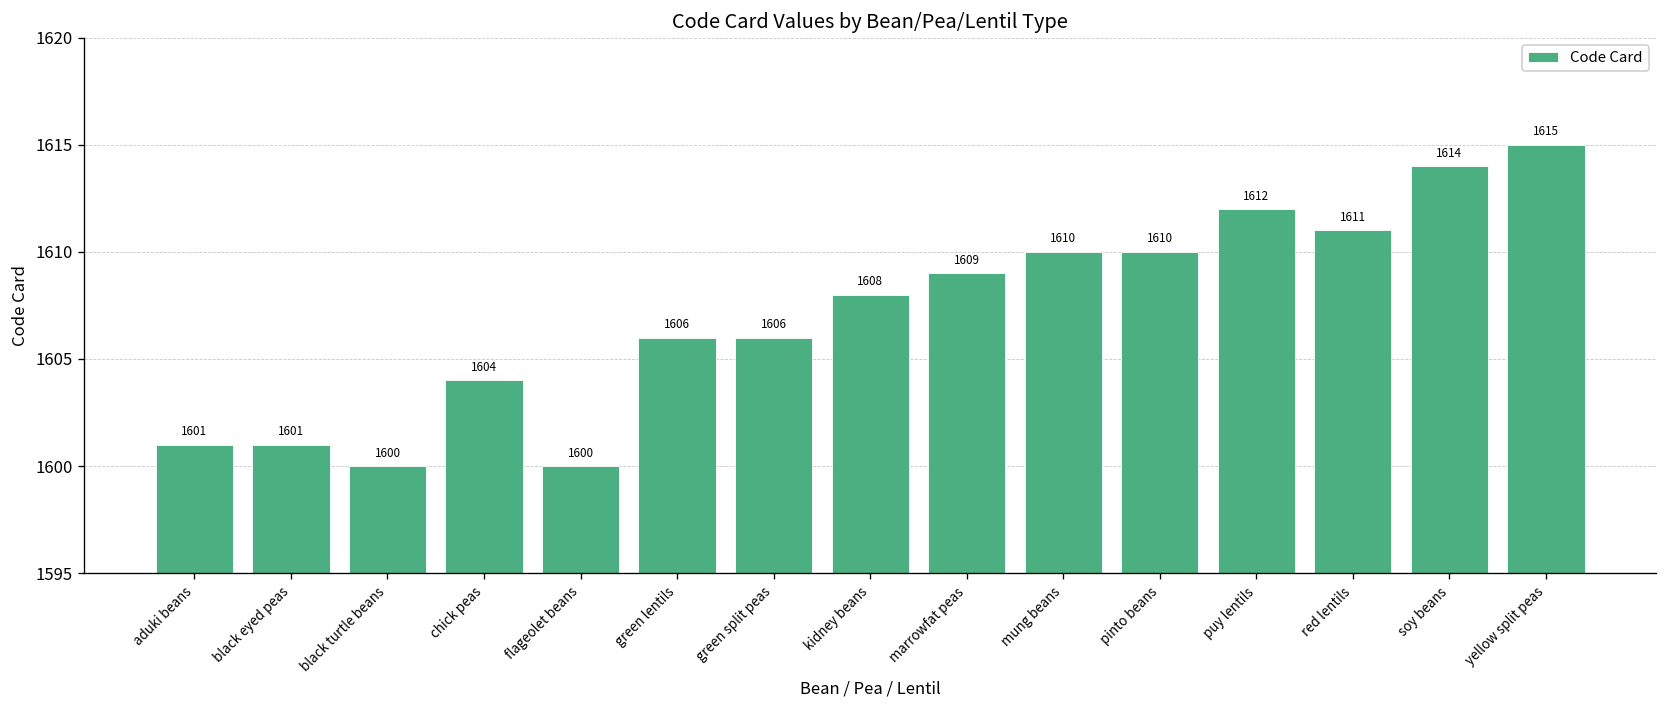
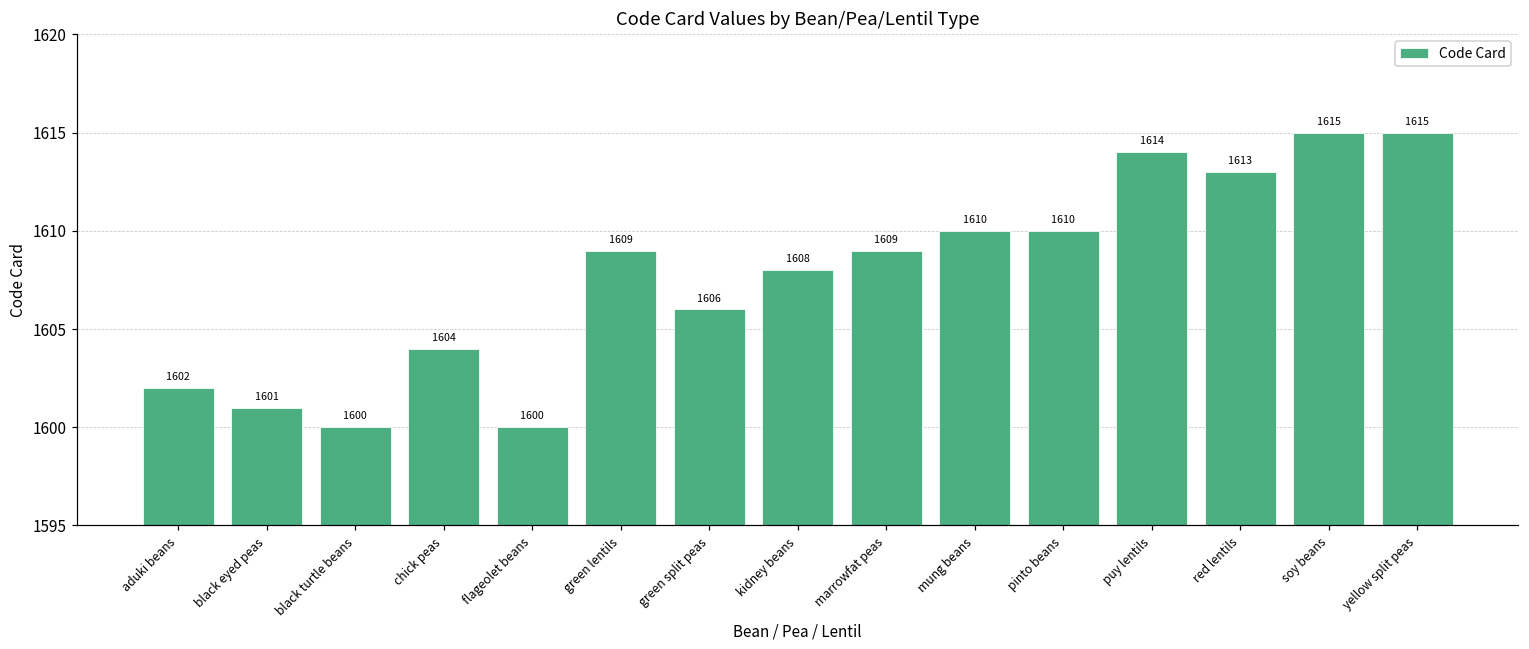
  {
-   "aduki beans": 1601,
+   "aduki beans": 1602,
    "black eyed peas": 1601,
    "black turtle beans": 1600,
    "chick peas": 1604,
    "flageolet beans": 1600,
-   "green lentils": 1606,
+   "green lentils": 1609,
    "green split peas": 1606,
    "kidney beans": 1608,
    "marrowfat peas": 1609,
    "mung beans": 1610,
    "pinto beans": 1610,
-   "puy lentils": 1612,
-   "red lentils": 1611,
-   "soy beans": 1614,
+   "puy lentils": 1614,
+   "red lentils": 1613,
+   "soy beans": 1615,
    "yellow split peas": 1615
  }
